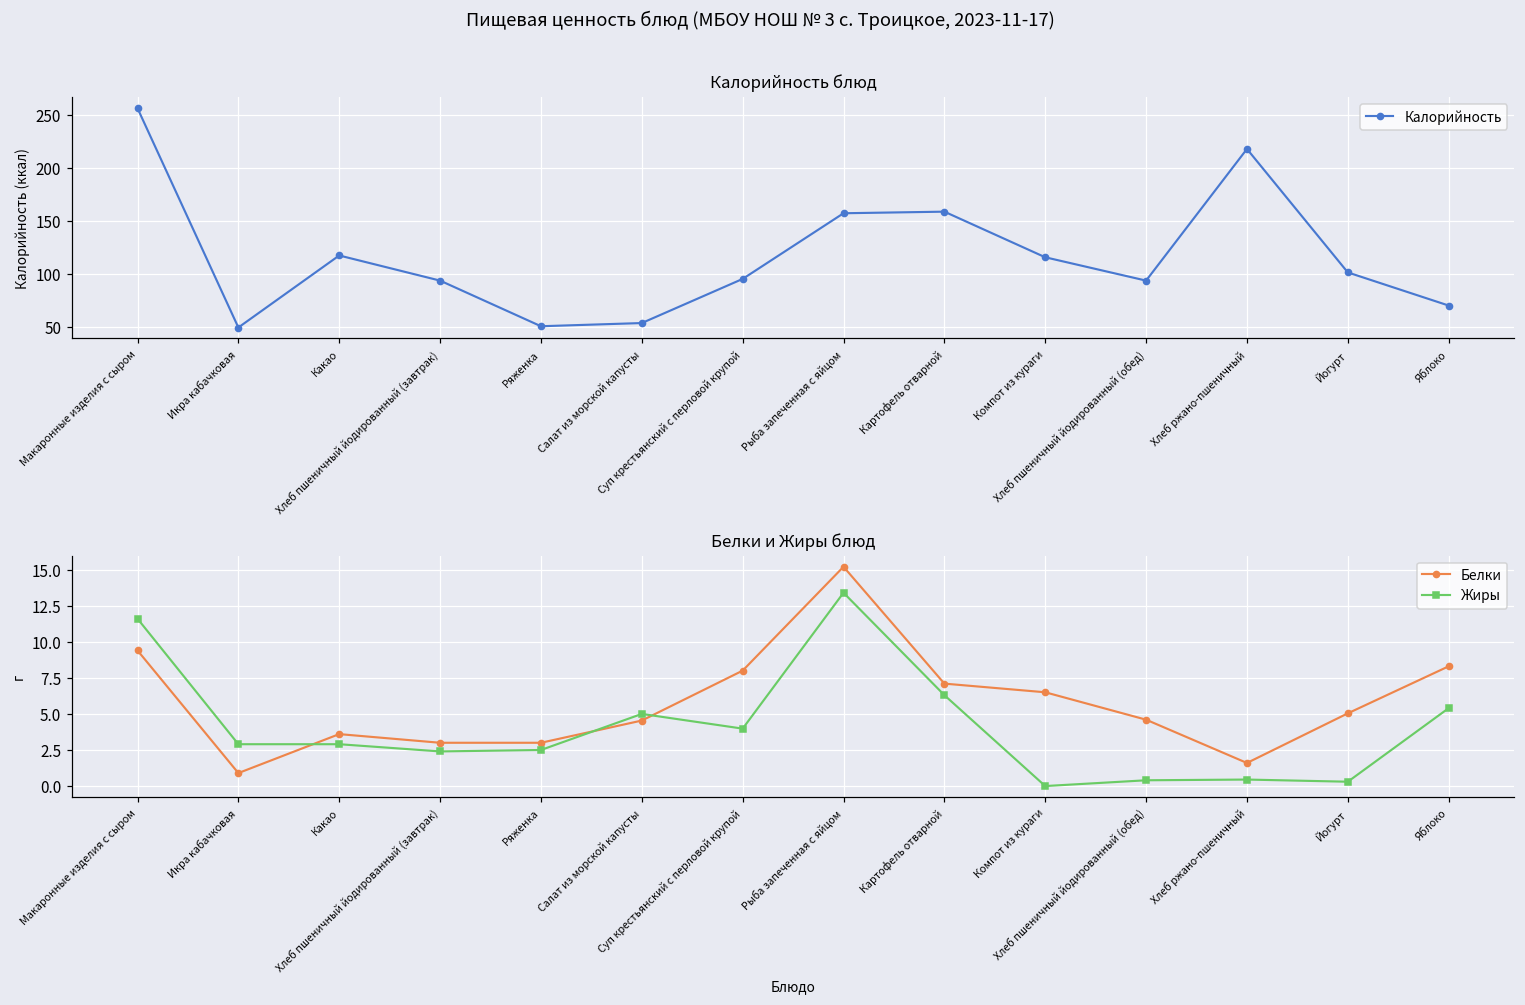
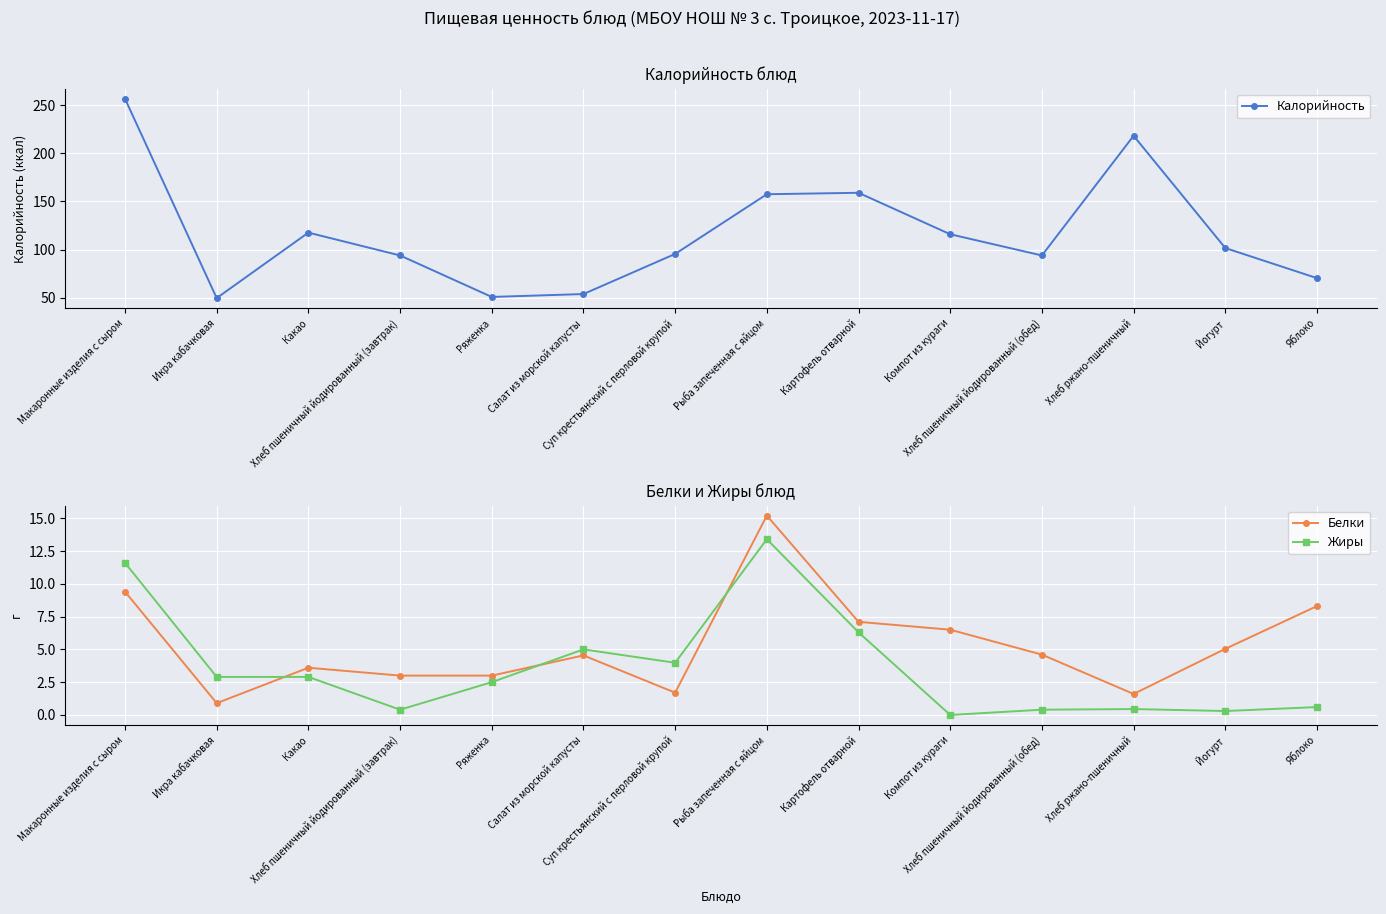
  {
    "Калорийность блюд": {
      "Макаронные изделия с сыром": 260,
      "Икра кабачковая": 50,
      "Какао": 120,
      "Хлеб пшеничный йодированный (завтрак)": 90,
      "Ряженка": 50,
      "Салат из морской капусты": 50,
      "Суп крестьянский с перловой крупой": 100,
      "Рыба запеченная с яйцом": 160,
      "Картофель отварной": 160,
      "Компот из кураги": 120,
      "Хлеб пшеничный йодированный (обед)": 90,
      "Хлеб ржано-пшеничный": 220,
      "Йогурт": 100,
      "Яблоко": 70
    },
    "Белки и Жиры блюд": {
      "Белки": {
        "Макаронные изделия с сыром": 9.4,
        "Икра кабачковая": 0.9,
        "Какао": 3.6,
        "Хлеб пшеничный йодированный (завтрак)": 3.0,
        "Ряженка": 3.0,
        "Салат из морской капусты": 4.5,
-       "Суп крестьянский с перловой крупой": 8.0,
+       "Суп крестьянский с перловой крупой": 1.7,
        "Рыба запеченная с яйцом": 15.2,
        "Картофель отварной": 7.1,
        "Компот из кураги": 6.5,
        "Хлеб пшеничный йодированный (обед)": 4.6,
        "Хлеб ржано-пшеничный": 1.6,
        "Йогурт": 5.0,
        "Яблоко": 8.3
      },
      "Жиры": {
        "Макаронные изделия с сыром": 11.6,
        "Икра кабачковая": 2.9,
        "Какао": 2.9,
-       "Хлеб пшеничный йодированный (завтрак)": 2.4,
+       "Хлеб пшеничный йодированный (завтрак)": 0.4,
        "Ряженка": 2.5,
        "Салат из морской капусты": 5.0,
        "Суп крестьянский с перловой крупой": 4.0,
        "Рыба запеченная с яйцом": 13.4,
        "Картофель отварной": 6.3,
        "Компот из кураги": 0.0,
        "Хлеб пшеничный йодированный (обед)": 0.4,
        "Хлеб ржано-пшеничный": 0.5,
        "Йогурт": 0.3,
-       "Яблоко": 5.4
+       "Яблоко": 0.6
      }
    }
  }
